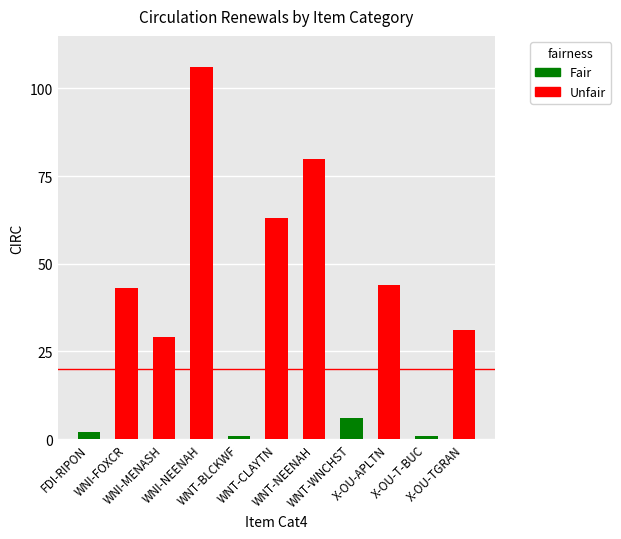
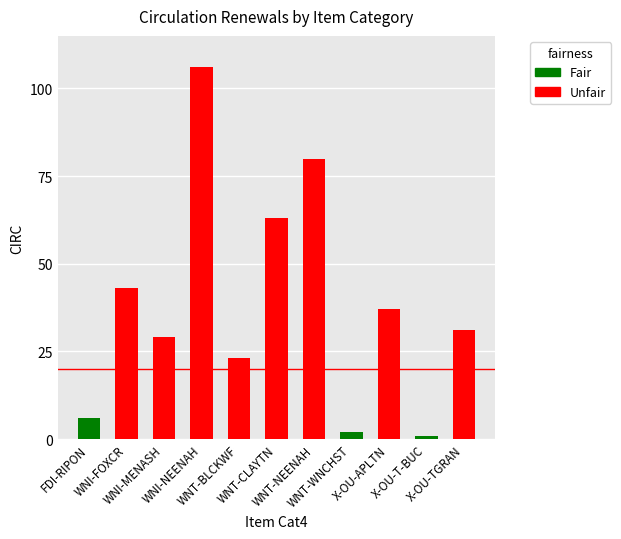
  {
-   "FDI-RIPON": 2,
+   "FDI-RIPON": 6,
    "WNI-FOXCR": 43,
    "WNI-MENASH": 29,
    "WNI-NEENAH": 106,
-   "WNT-BLCKWF": 1,
+   "WNT-BLCKWF": 23,
    "WNT-CLAYTN": 63,
    "WNT-NEENAH": 80,
-   "WNT-WNCHST": 6,
-   "X-OU-APLTN": 44,
+   "WNT-WNCHST": 2,
+   "X-OU-APLTN": 37,
    "X-OU-T-BUC": 1,
    "X-OU-TGRAN": 31
  }
